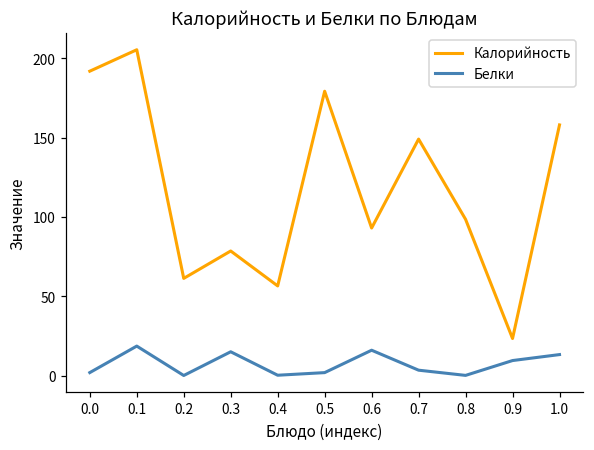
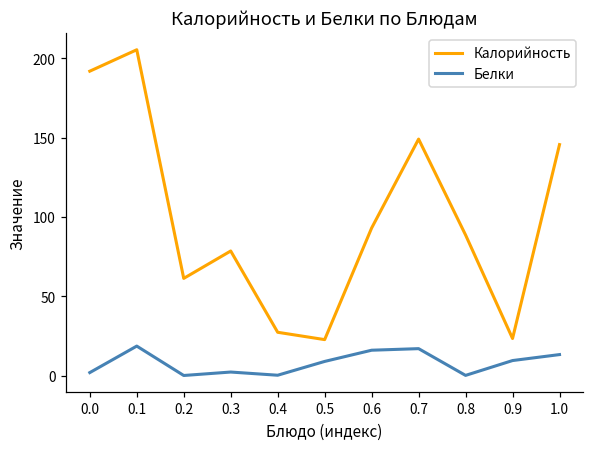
  {
    "Калорийность": {
      "0.0": 192,
      "0.1": 205,
      "0.2": 61,
      "0.3": 79,
-     "0.4": 57,
-     "0.5": 179,
+     "0.4": 27,
+     "0.5": 23,
      "0.6": 93,
      "0.7": 149,
-     "0.8": 98,
+     "0.8": 89,
      "0.9": 23,
-     "1.0": 158
+     "1.0": 146
    },
    "Белки": {
      "0.0": 2,
      "0.1": 19,
      "0.2": 0,
-     "0.3": 15,
+     "0.3": 2,
      "0.4": 0,
-     "0.5": 2,
+     "0.5": 9,
      "0.6": 16,
-     "0.7": 3,
+     "0.7": 17,
      "0.8": 0,
      "0.9": 9,
      "1.0": 13
    }
  }
